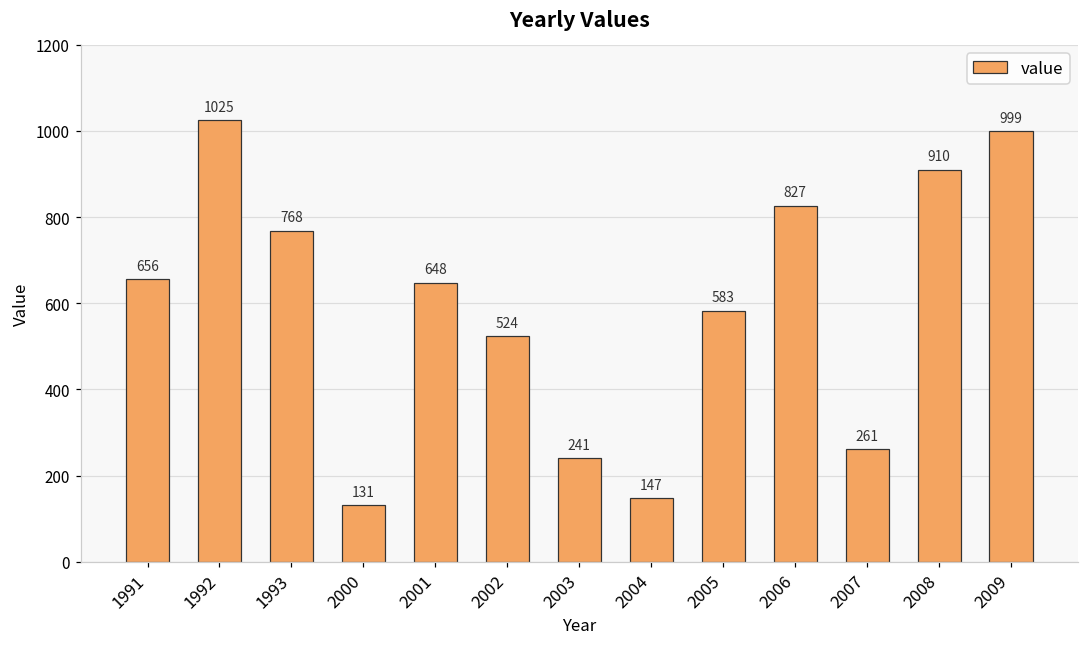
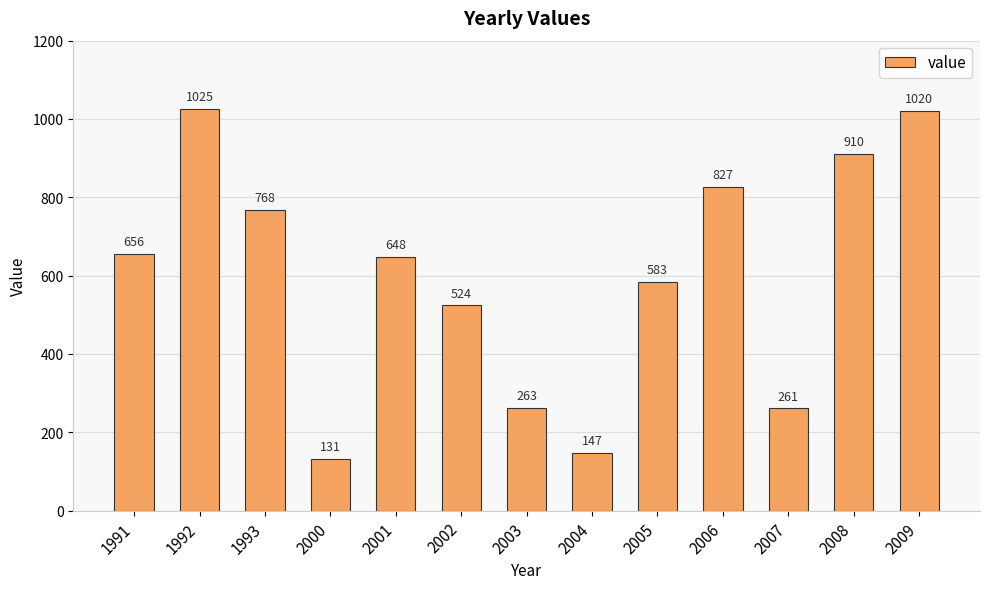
  {
    "1991": 656,
    "1992": 1025,
    "1993": 768,
    "2000": 131,
    "2001": 648,
    "2002": 524,
-   "2003": 241,
+   "2003": 263,
    "2004": 147,
    "2005": 583,
    "2006": 827,
    "2007": 261,
    "2008": 910,
-   "2009": 999
+   "2009": 1020
  }
